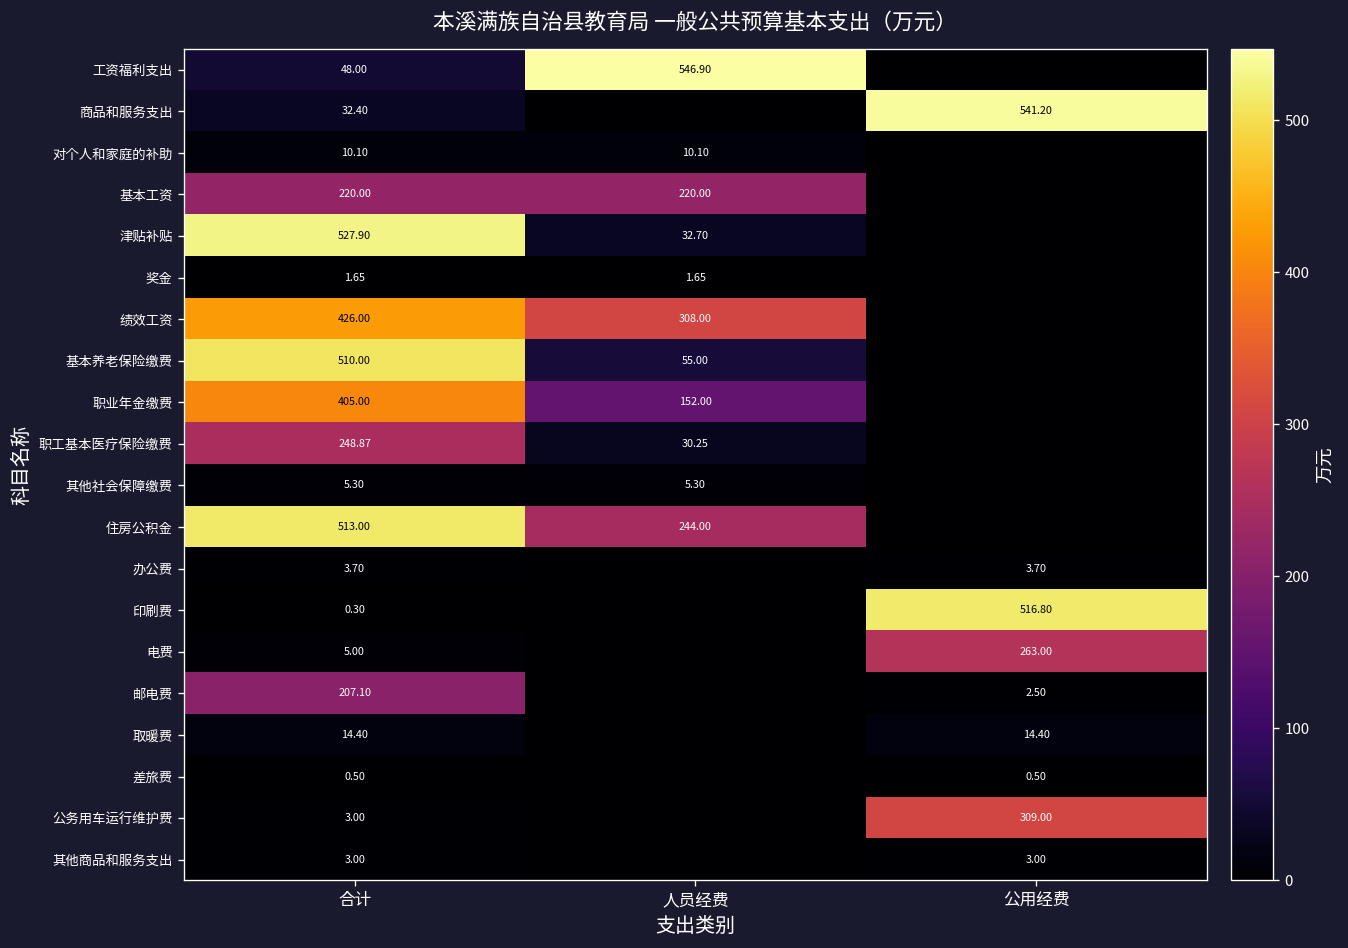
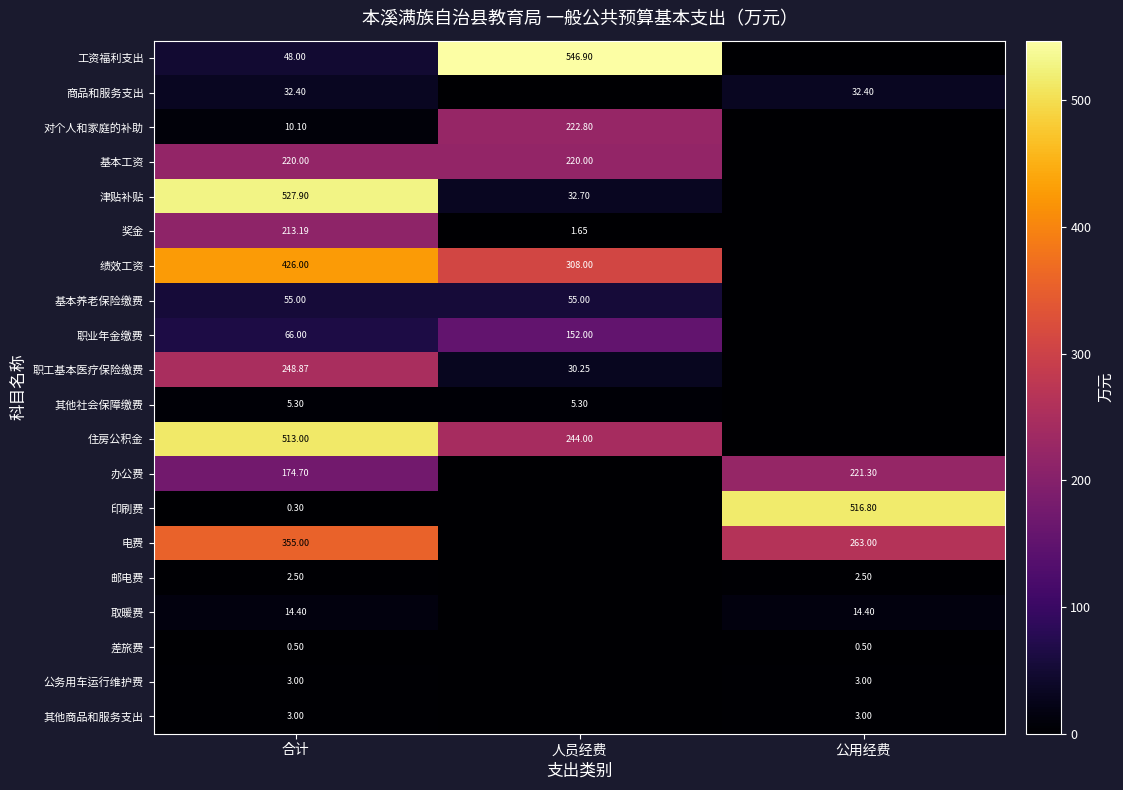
  {
    "工资福利支出": {
      "合计": 48.00,
      "人员经费": 546.90
    },
    "商品和服务支出": {
      "合计": 32.40,
-     "公用经费": 541.20
+     "公用经费": 32.40
    },
    "对个人和家庭的补助": {
      "合计": 10.10,
-     "人员经费": 10.10
+     "人员经费": 222.80
    },
    "基本工资": {
      "合计": 220.00,
      "人员经费": 220.00
    },
    "津贴补贴": {
      "合计": 527.90,
      "人员经费": 32.70
    },
    "奖金": {
-     "合计": 1.65,
+     "合计": 213.19,
      "人员经费": 1.65
    },
    "绩效工资": {
      "合计": 426.00,
      "人员经费": 308.00
    },
    "基本养老保险缴费": {
-     "合计": 510.00,
+     "合计": 55.00,
      "人员经费": 55.00
    },
    "职业年金缴费": {
-     "合计": 405.00,
+     "合计": 66.00,
      "人员经费": 152.00
    },
    "职工基本医疗保险缴费": {
      "合计": 248.87,
      "人员经费": 30.25
    },
    "其他社会保障缴费": {
      "合计": 5.30,
      "人员经费": 5.30
    },
    "住房公积金": {
      "合计": 513.00,
      "人员经费": 244.00
    },
    "办公费": {
-     "合计": 3.70,
-     "公用经费": 3.70
+     "合计": 174.70,
+     "公用经费": 221.30
    },
    "印刷费": {
      "合计": 0.30,
      "公用经费": 516.80
    },
    "电费": {
-     "合计": 5.00,
+     "合计": 355.00,
      "公用经费": 263.00
    },
    "邮电费": {
-     "合计": 207.10,
+     "合计": 2.50,
      "公用经费": 2.50
    },
    "取暖费": {
      "合计": 14.40,
      "公用经费": 14.40
    },
    "差旅费": {
      "合计": 0.50,
      "公用经费": 0.50
    },
    "公务用车运行维护费": {
      "合计": 3.00,
-     "公用经费": 309.00
+     "公用经费": 3.00
    },
    "其他商品和服务支出": {
      "合计": 3.00,
      "公用经费": 3.00
    }
  }
